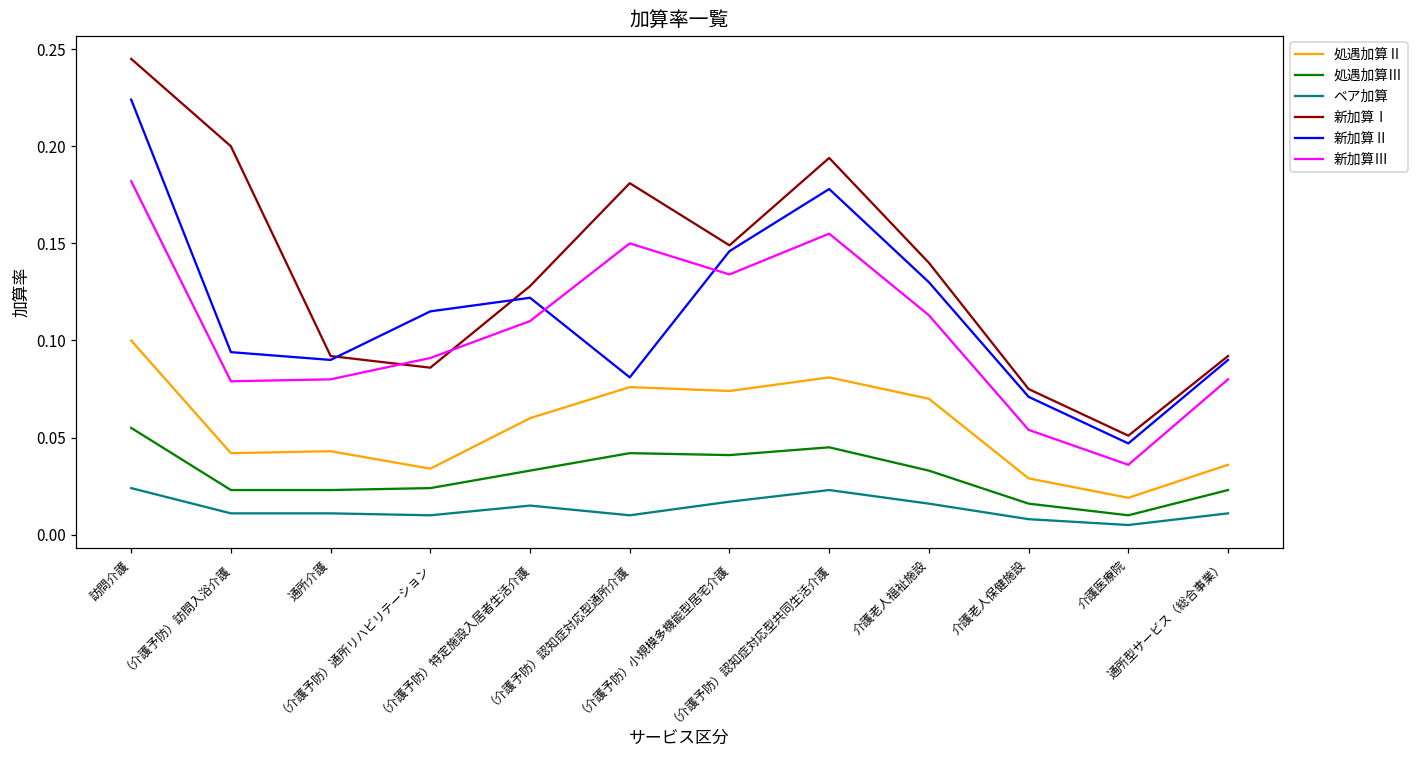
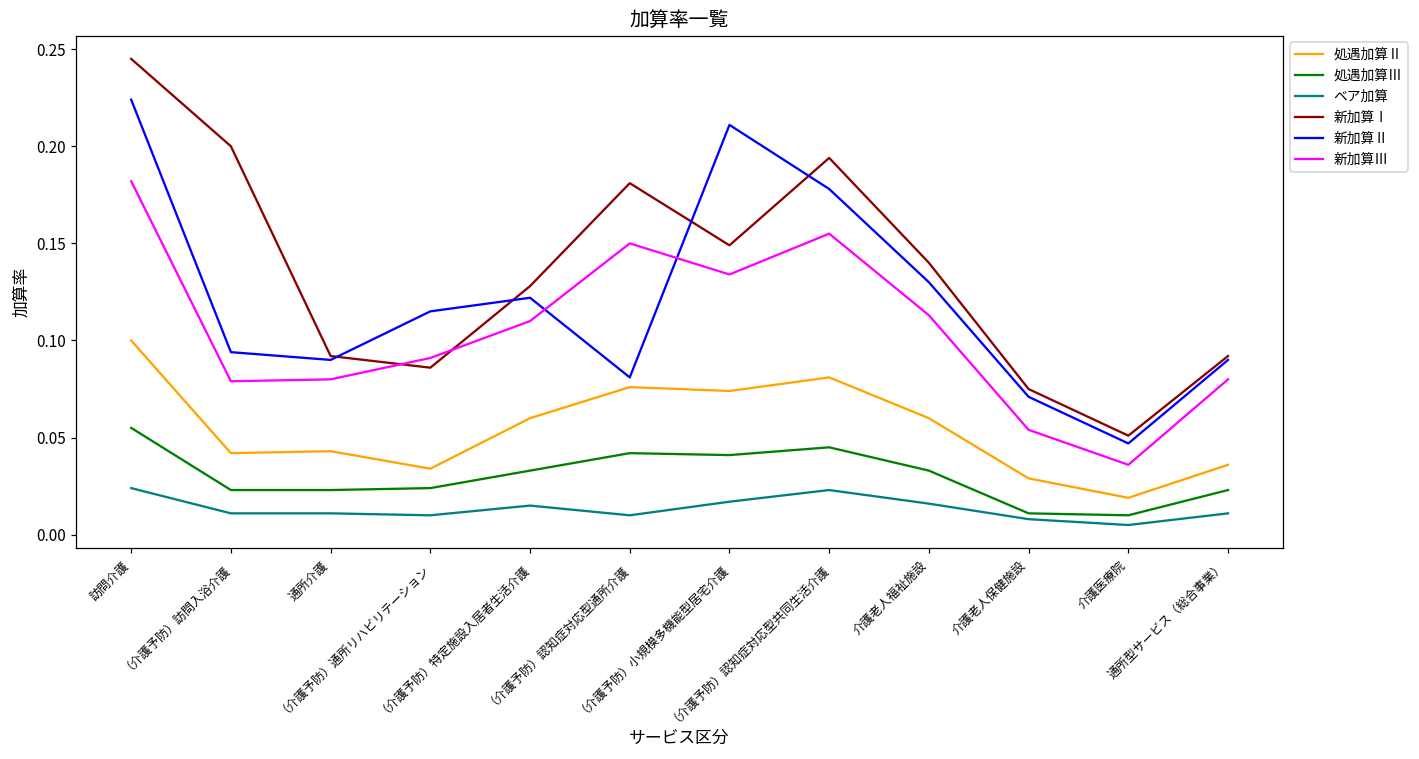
  {
    "処遇加算Ⅱ": {
      "訪問介護": 0.10,
      "（介護予防）訪問入浴介護": 0.042,
      "通所介護": 0.043,
      "（介護予防）通所リハビリテーション": 0.034,
      "（介護予防）特定施設入居者生活介護": 0.06,
      "（介護予防）認知症対応型通所介護": 0.076,
      "（介護予防）小規模多機能型居宅介護": 0.074,
      "（介護予防）認知症対応型共同生活介護": 0.08,
-     "介護老人福祉施設": 0.07,
+     "介護老人福祉施設": 0.06,
      "介護老人保健施設": 0.03,
      "介護医療院": 0.02,
      "通所型サービス（総合事業）": 0.036
    },
    "処遇加算Ⅲ": {
      "訪問介護": 0.055,
      "（介護予防）訪問入浴介護": 0.023,
      "通所介護": 0.023,
      "（介護予防）通所リハビリテーション": 0.024,
      "（介護予防）特定施設入居者生活介護": 0.033,
      "（介護予防）認知症対応型通所介護": 0.042,
      "（介護予防）小規模多機能型居宅介護": 0.041,
      "（介護予防）認知症対応型共同生活介護": 0.045,
      "介護老人福祉施設": 0.033,
-     "介護老人保健施設": 0.016,
+     "介護老人保健施設": 0.011,
      "介護医療院": 0.010,
      "通所型サービス（総合事業）": 0.023
    },
    "ベア加算": {
      "訪問介護": 0.024,
      "（介護予防）訪問入浴介護": 0.011,
      "通所介護": 0.011,
      "（介護予防）通所リハビリテーション": 0.010,
      "（介護予防）特定施設入居者生活介護": 0.015,
      "（介護予防）認知症対応型通所介護": 0.010,
      "（介護予防）小規模多機能型居宅介護": 0.017,
      "（介護予防）認知症対応型共同生活介護": 0.023,
      "介護老人福祉施設": 0.016,
      "介護老人保健施設": 0.008,
      "介護医療院": 0.005,
      "通所型サービス（総合事業）": 0.011
    },
    "新加算Ⅰ": {
      "訪問介護": 0.245,
      "（介護予防）訪問入浴介護": 0.200,
      "通所介護": 0.092,
      "（介護予防）通所リハビリテーション": 0.086,
      "（介護予防）特定施設入居者生活介護": 0.128,
      "（介護予防）認知症対応型通所介護": 0.181,
      "（介護予防）小規模多機能型居宅介護": 0.149,
      "（介護予防）認知症対応型共同生活介護": 0.194,
      "介護老人福祉施設": 0.140,
      "介護老人保健施設": 0.075,
      "介護医療院": 0.051,
      "通所型サービス（総合事業）": 0.092
    },
    "新加算Ⅱ": {
      "訪問介護": 0.224,
      "（介護予防）訪問入浴介護": 0.094,
      "通所介護": 0.090,
      "（介護予防）通所リハビリテーション": 0.115,
      "（介護予防）特定施設入居者生活介護": 0.122,
      "（介護予防）認知症対応型通所介護": 0.081,
-     "（介護予防）小規模多機能型居宅介護": 0.146,
+     "（介護予防）小規模多機能型居宅介護": 0.211,
      "（介護予防）認知症対応型共同生活介護": 0.178,
      "介護老人福祉施設": 0.130,
      "介護老人保健施設": 0.071,
      "介護医療院": 0.047,
      "通所型サービス（総合事業）": 0.090
    },
    "新加算Ⅲ": {
      "訪問介護": 0.182,
      "（介護予防）訪問入浴介護": 0.079,
      "通所介護": 0.080,
      "（介護予防）通所リハビリテーション": 0.091,
      "（介護予防）特定施設入居者生活介護": 0.110,
      "（介護予防）認知症対応型通所介護": 0.150,
      "（介護予防）小規模多機能型居宅介護": 0.134,
      "（介護予防）認知症対応型共同生活介護": 0.155,
      "介護老人福祉施設": 0.113,
      "介護老人保健施設": 0.054,
      "介護医療院": 0.036,
      "通所型サービス（総合事業）": 0.080
    }
  }
